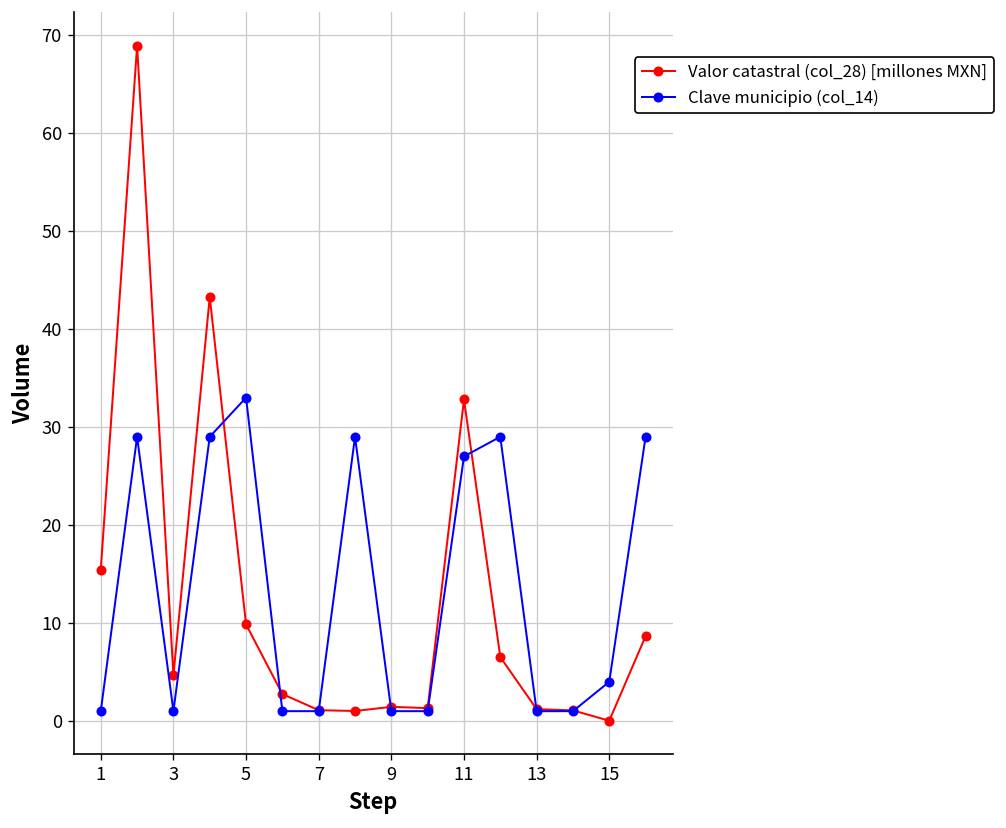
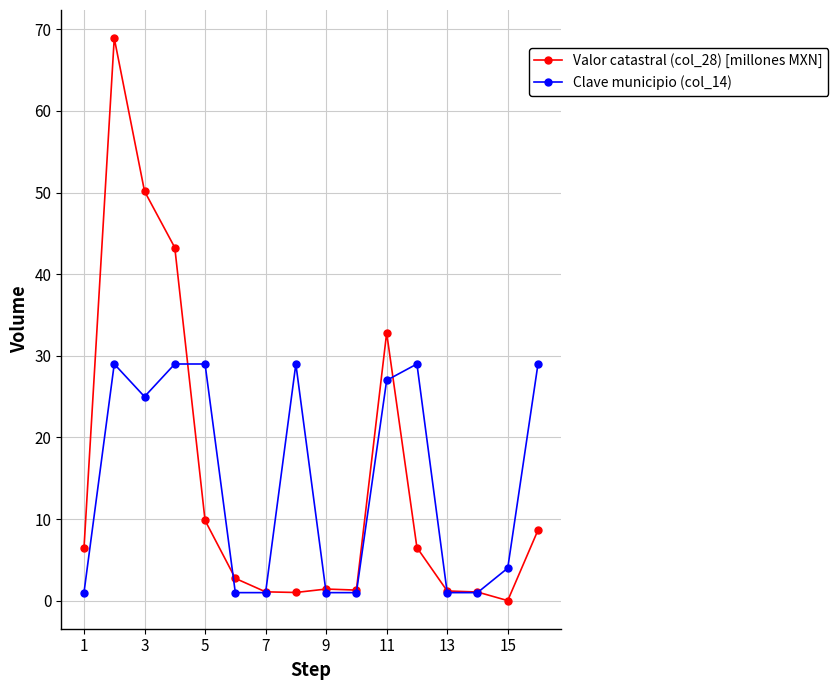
  {
    "Valor catastral (col_28) [millones MXN]": {
-     "1": 15,
-     "3": 5,
+     "1": 6,
+     "3": 50,
      "5": 10,
      "9": 1,
      "11": 33,
      "15": 0
    },
    "Clave municipio (col_14)": {
      "1": 1,
-     "3": 1,
-     "5": 33,
+     "3": 25,
+     "5": 29,
      "9": 1,
      "11": 27,
      "15": 4
    }
  }
